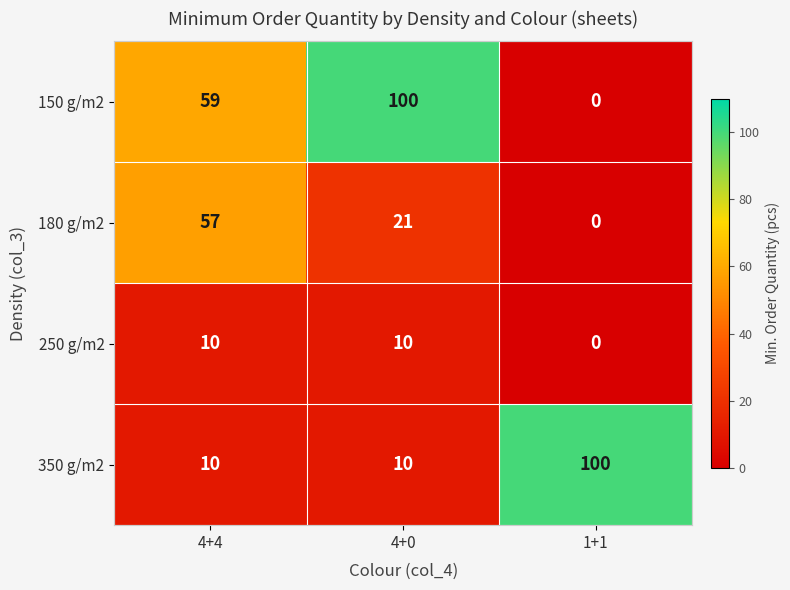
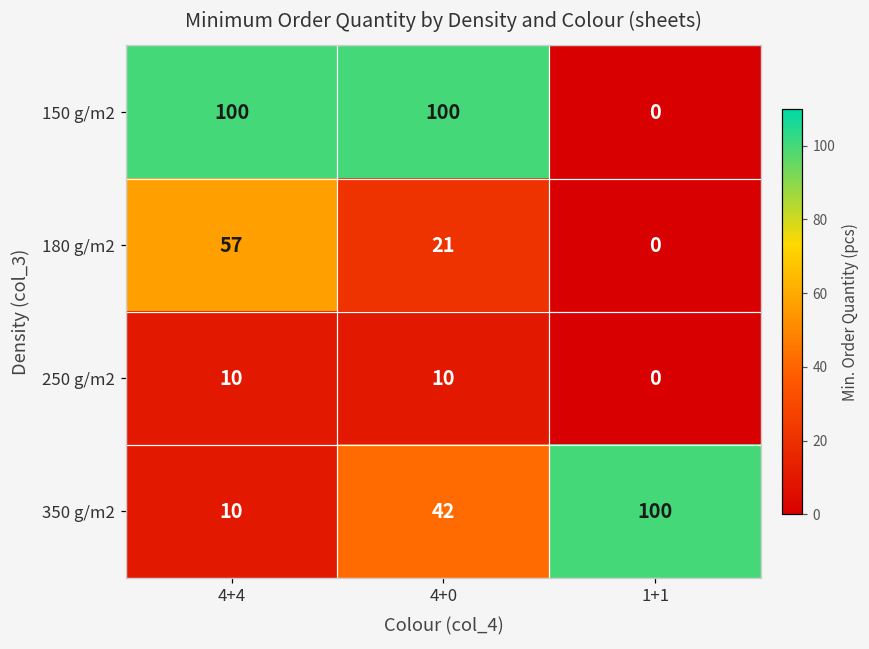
  {
    "150 g/m2": {
-     "4+4": 59,
+     "4+4": 100,
      "4+0": 100,
      "1+1": 0
    },
    "180 g/m2": {
      "4+4": 57,
      "4+0": 21,
      "1+1": 0
    },
    "250 g/m2": {
      "4+4": 10,
      "4+0": 10,
      "1+1": 0
    },
    "350 g/m2": {
      "4+4": 10,
-     "4+0": 10,
+     "4+0": 42,
      "1+1": 100
    }
  }
